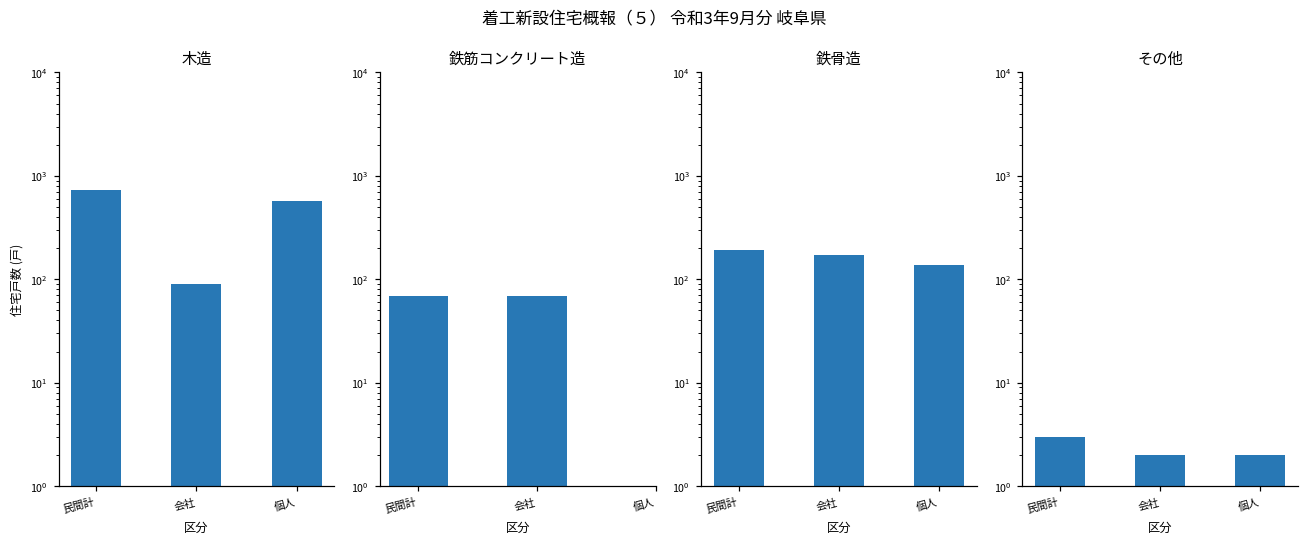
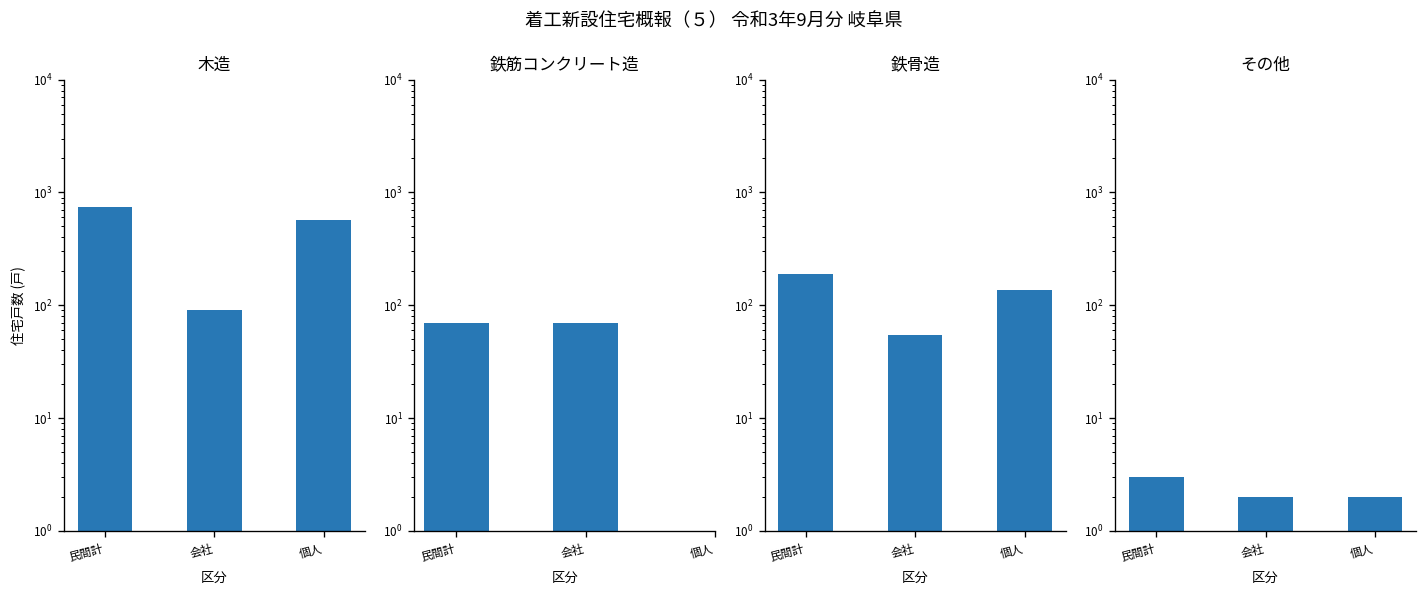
  {
    "木造": {
      "民間計": 700,
      "会社": 90,
      "個人": 600
    },
    "鉄筋コンクリート造": {
      "民間計": 70,
      "会社": 70
    },
    "鉄骨造": {
      "民間計": 190,
-     "会社": 170,
+     "会社": 50,
      "個人": 140
    },
    "その他": {
      "民間計": 3.0,
      "会社": 2.0,
      "個人": 2.0
    }
  }
